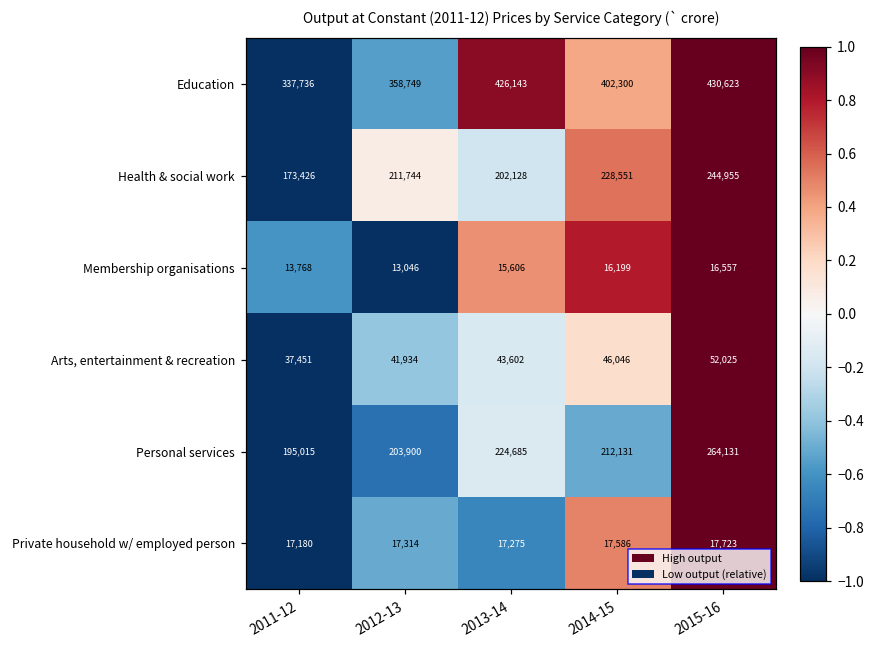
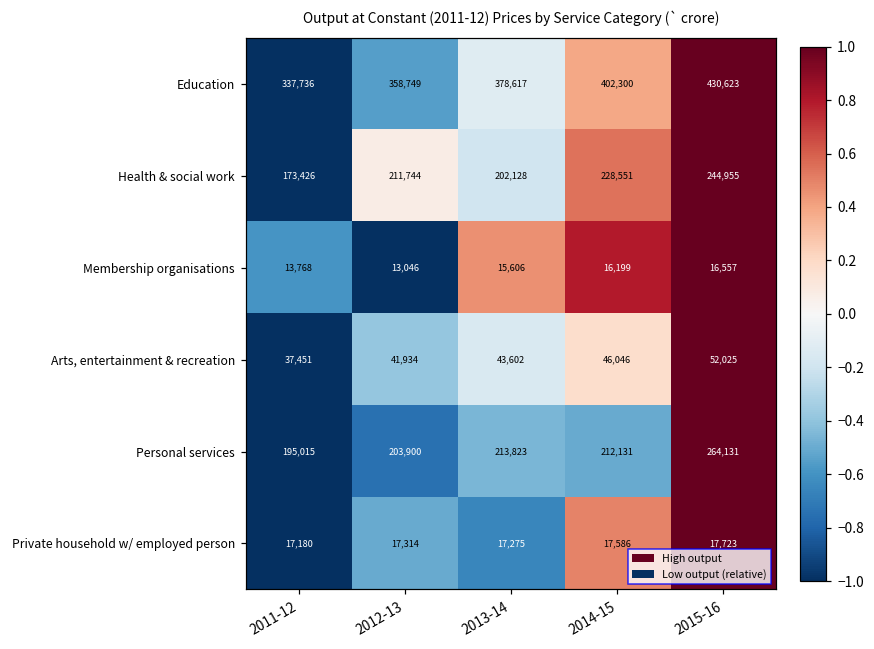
  {
    "Education": {
      "2011-12": "337,736",
      "2012-13": "358,749",
-     "2013-14": "426,143",
+     "2013-14": "378,617",
      "2014-15": "402,300",
      "2015-16": "430,623"
    },
    "Health & social work": {
      "2011-12": "173,426",
      "2012-13": "211,744",
      "2013-14": "202,128",
      "2014-15": "228,551",
      "2015-16": "244,955"
    },
    "Membership organisations": {
      "2011-12": "13,768",
      "2012-13": "13,046",
      "2013-14": "15,606",
      "2014-15": "16,199",
      "2015-16": "16,557"
    },
    "Arts, entertainment & recreation": {
      "2011-12": "37,451",
      "2012-13": "41,934",
      "2013-14": "43,602",
      "2014-15": "46,046",
      "2015-16": "52,025"
    },
    "Personal services": {
      "2011-12": "195,015",
      "2012-13": "203,900",
-     "2013-14": "224,685",
+     "2013-14": "213,823",
      "2014-15": "212,131",
      "2015-16": "264,131"
    },
    "Private household w/ employed person": {
      "2011-12": "17,180",
      "2012-13": "17,314",
      "2013-14": "17,275"
    }
  }
